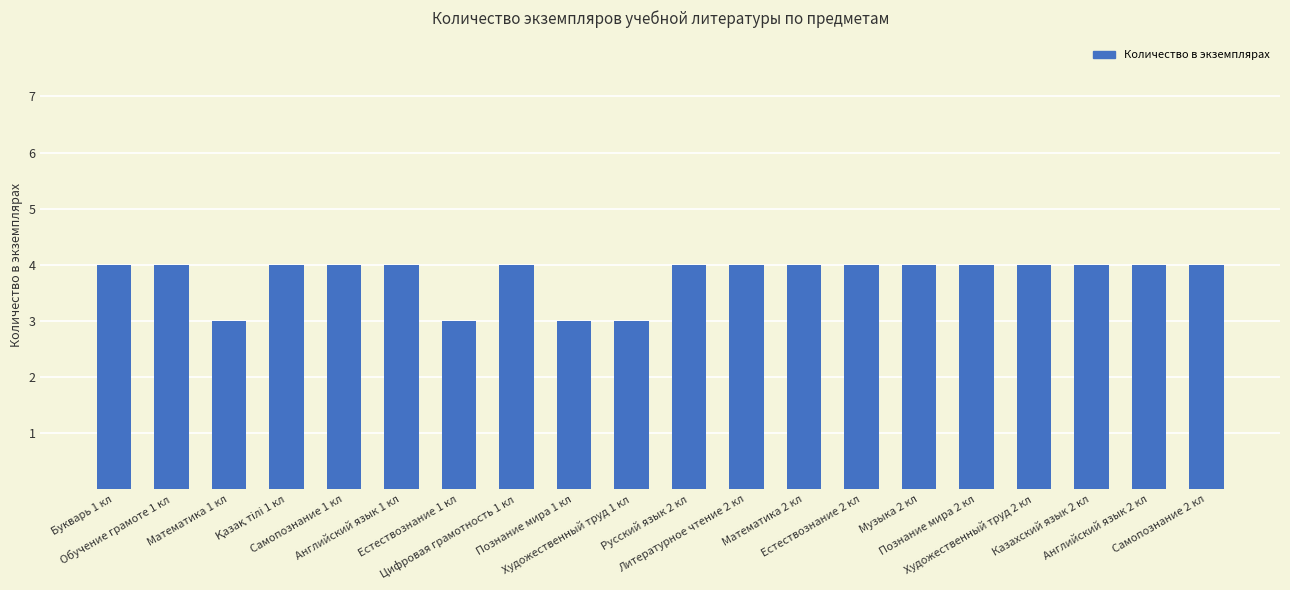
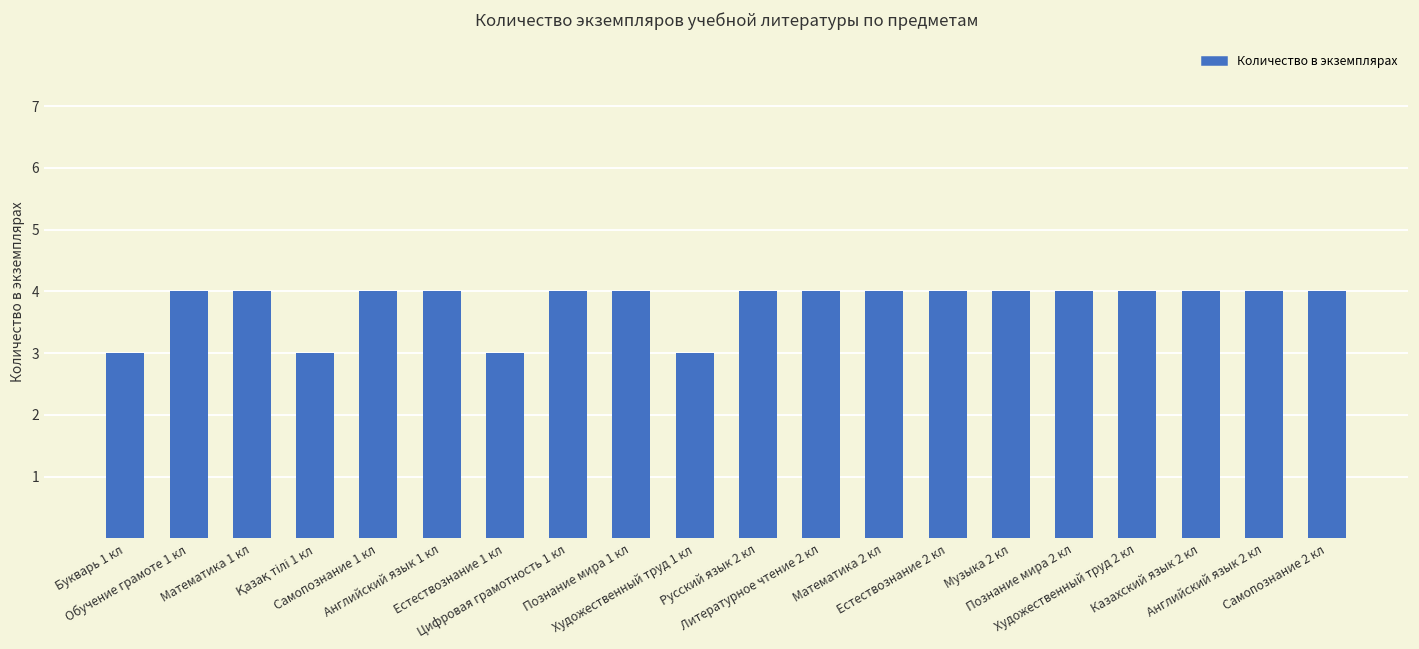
  {
-   "Букварь 1 кл": 4,
+   "Букварь 1 кл": 3,
    "Обучение грамоте 1 кл": 4,
-   "Математика 1 кл": 3,
-   "Қазақ тілі 1 кл": 4,
+   "Математика 1 кл": 4,
+   "Қазақ тілі 1 кл": 3,
    "Самопознание 1 кл": 4,
    "Английский язык 1 кл": 4,
    "Естествознание 1 кл": 3,
    "Цифровая грамотность 1 кл": 4,
-   "Познание мира 1 кл": 3,
+   "Познание мира 1 кл": 4,
    "Художественный труд 1 кл": 3,
    "Русский язык 2 кл": 4,
    "Литературное чтение 2 кл": 4,
    "Математика 2 кл": 4,
    "Естествознание 2 кл": 4,
    "Музыка 2 кл": 4,
    "Познание мира 2 кл": 4,
    "Художественный труд 2 кл": 4,
    "Казахский язык 2 кл": 4,
    "Английский язык 2 кл": 4,
    "Самопознание 2 кл": 4
  }
